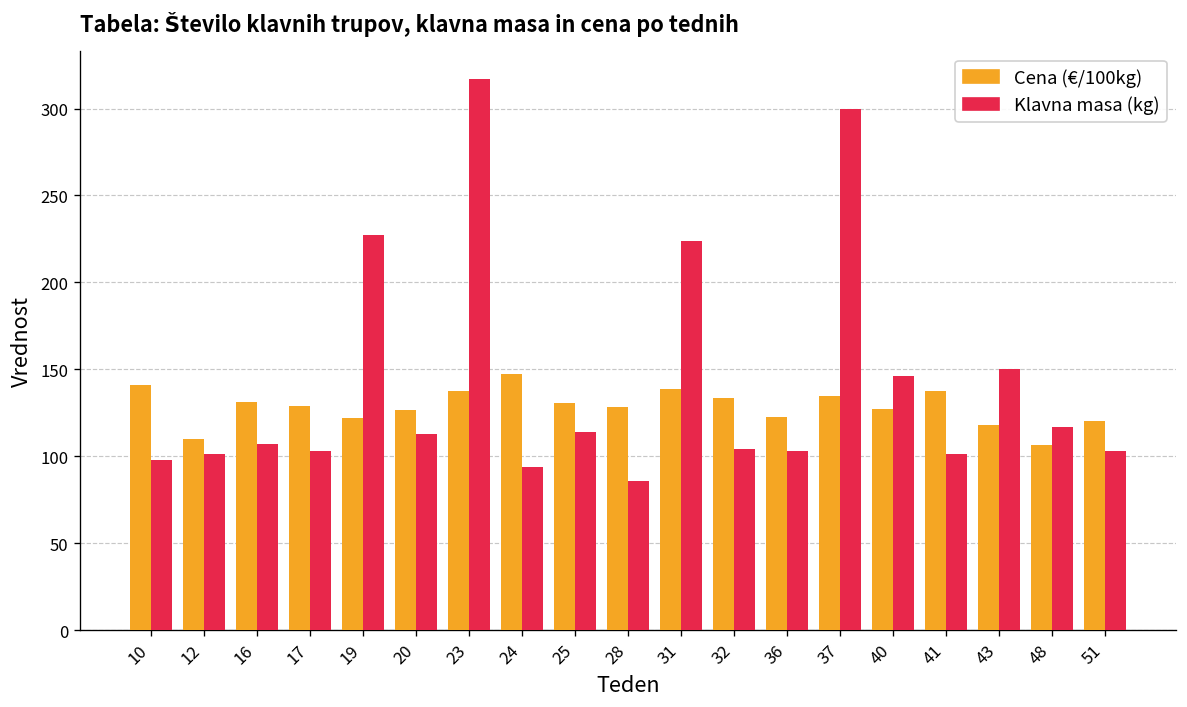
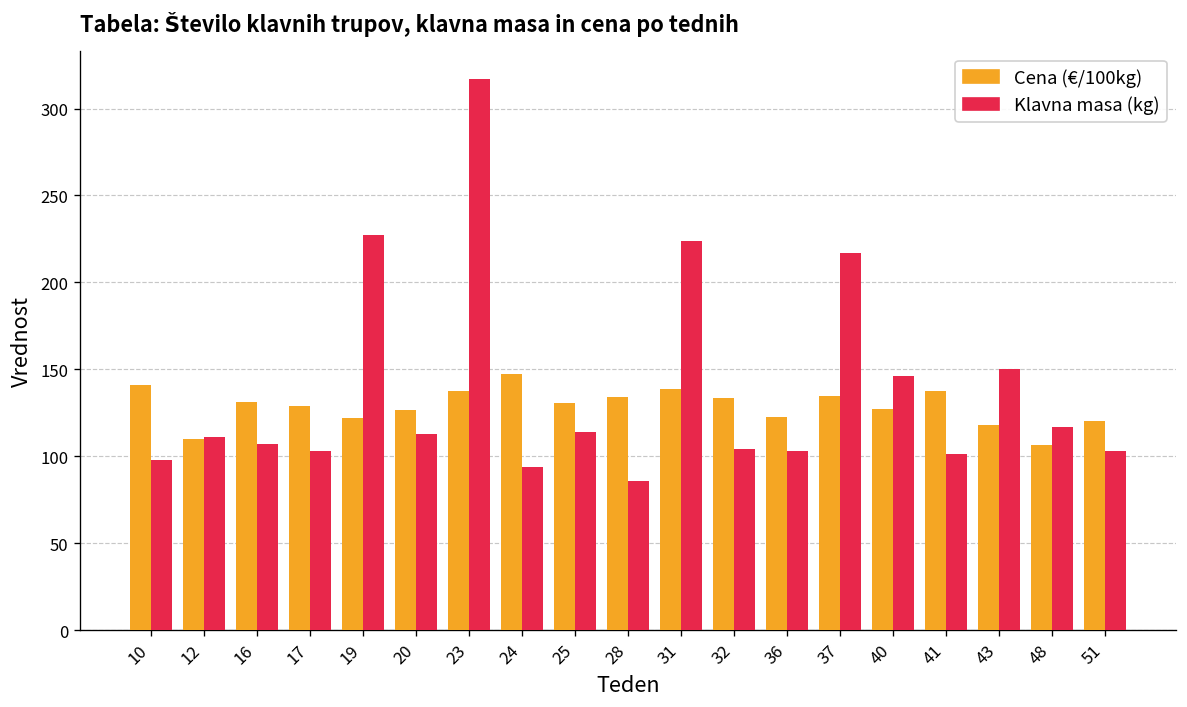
  {
    "Cena (€/100kg)": {
      "10": 141,
      "12": 110,
      "16": 131,
      "17": 129,
      "19": 122,
      "20": 127,
      "23": 138,
      "24": 147,
      "25": 130,
-     "28": 128,
+     "28": 134,
      "31": 139,
      "32": 133,
      "36": 123,
      "37": 135,
      "40": 127,
      "41": 138,
      "43": 118,
      "48": 106,
      "51": 120
    },
    "Klavna masa (kg)": {
      "10": 98,
-     "12": 101,
+     "12": 111,
      "16": 107,
      "17": 103,
      "19": 227,
      "20": 113,
      "23": 317,
      "24": 94,
      "25": 114,
      "28": 86,
      "31": 224,
      "32": 104,
      "36": 103,
-     "37": 300,
+     "37": 217,
      "40": 146,
      "41": 101,
      "43": 150,
      "48": 117,
      "51": 103
    }
  }
